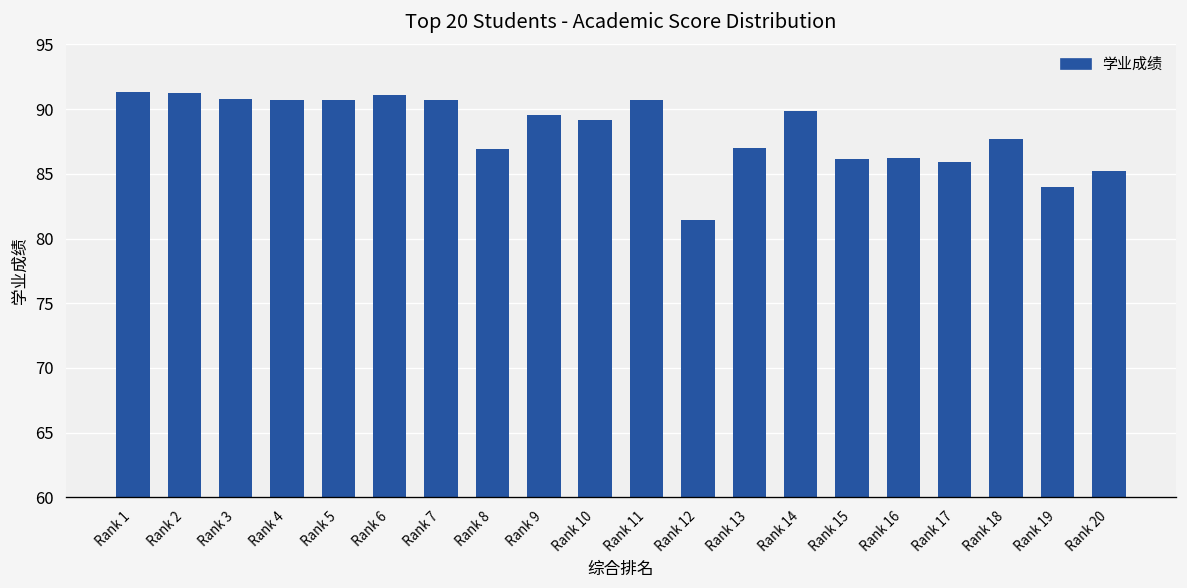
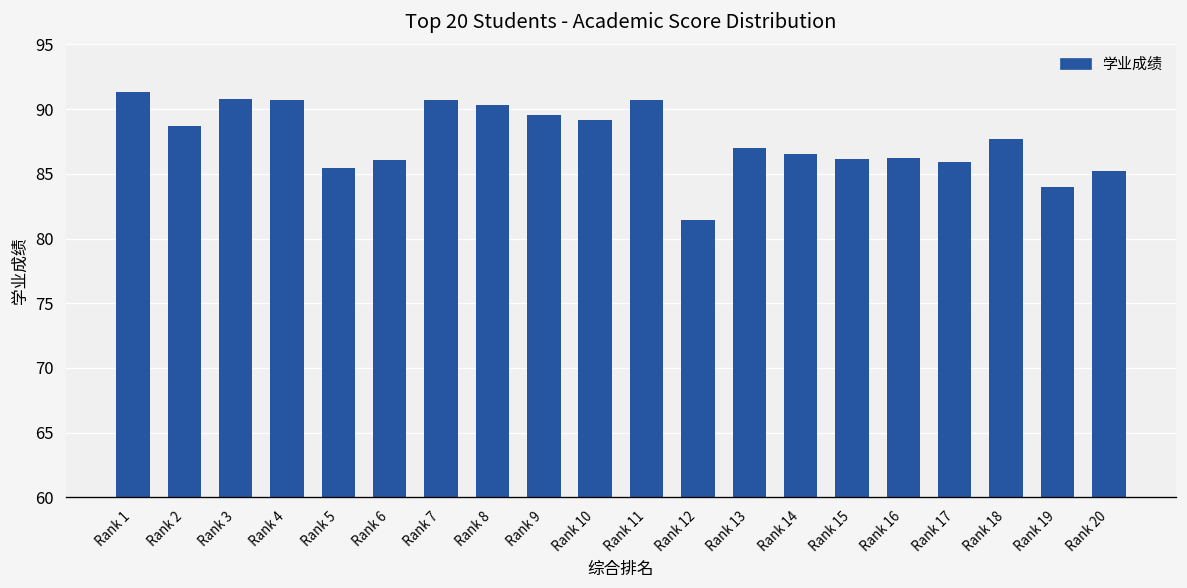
  {
    "Rank 1": 91.3,
-   "Rank 2": 91.2,
+   "Rank 2": 88.7,
    "Rank 3": 90.8,
    "Rank 4": 90.7,
-   "Rank 5": 90.7,
-   "Rank 6": 91.1,
+   "Rank 5": 85.4,
+   "Rank 6": 86.0,
    "Rank 7": 90.7,
-   "Rank 8": 86.9,
+   "Rank 8": 90.3,
    "Rank 9": 89.6,
    "Rank 10": 89.2,
    "Rank 11": 90.7,
    "Rank 12": 81.4,
    "Rank 13": 87.0,
-   "Rank 14": 89.9,
+   "Rank 14": 86.5,
    "Rank 15": 86.1,
    "Rank 16": 86.2,
    "Rank 17": 85.9,
    "Rank 18": 87.7,
    "Rank 19": 84.0,
    "Rank 20": 85.2
  }
